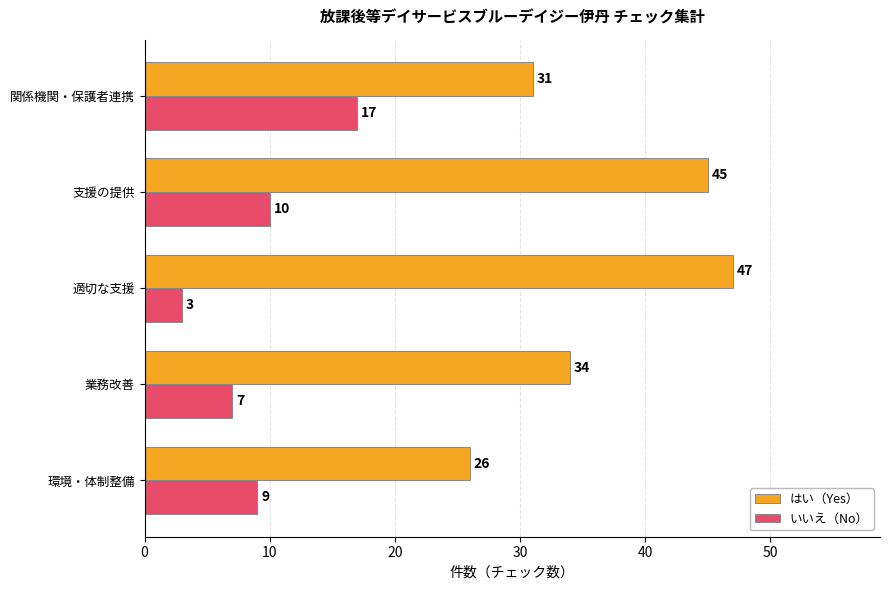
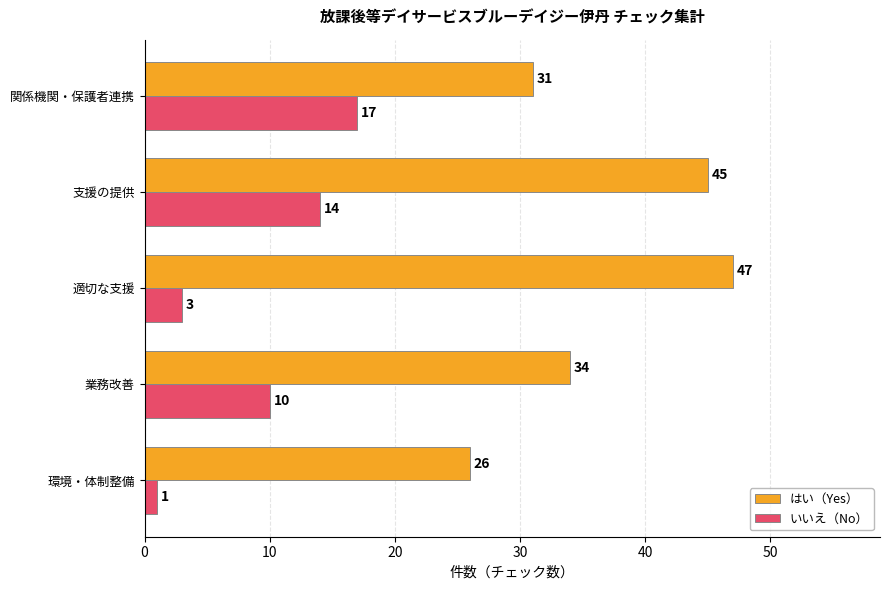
  {
    "はい（Yes）": {
      "関係機関・保護者連携": 31,
      "支援の提供": 45,
      "適切な支援": 47,
      "業務改善": 34,
      "環境・体制整備": 26
    },
    "いいえ（No）": {
      "関係機関・保護者連携": 17,
-     "支援の提供": 10,
+     "支援の提供": 14,
      "適切な支援": 3,
-     "業務改善": 7,
-     "環境・体制整備": 9
+     "業務改善": 10,
+     "環境・体制整備": 1
    }
  }
